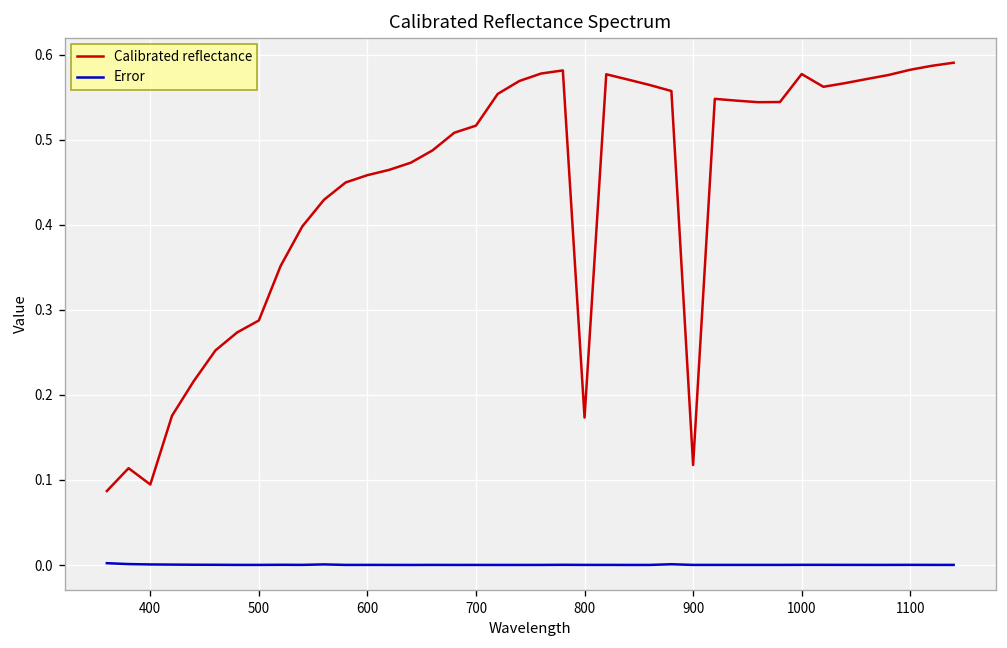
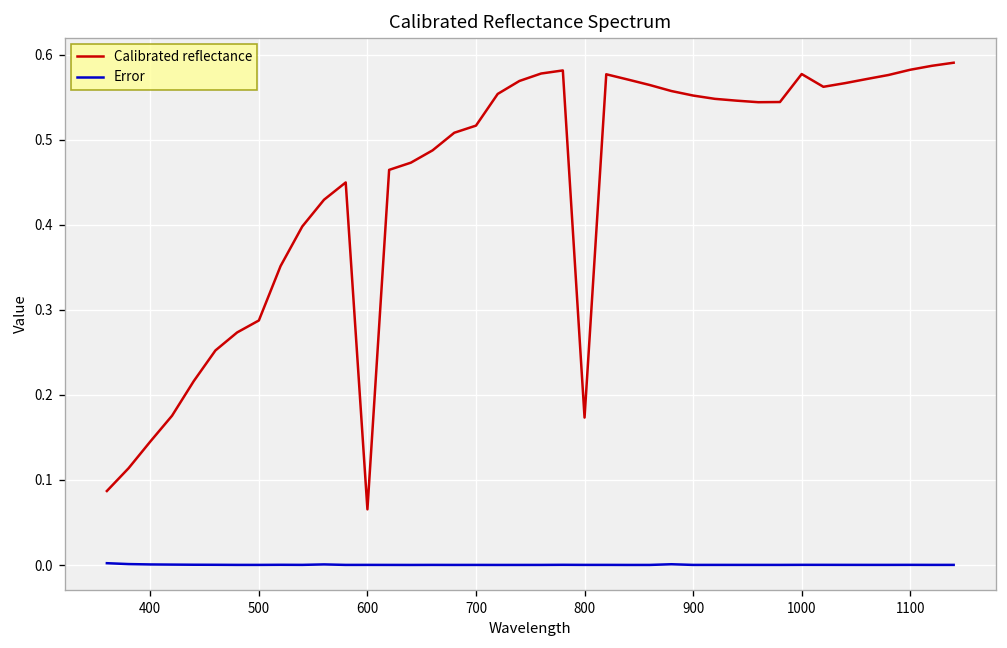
  {
    "Calibrated reflectance": {
-     "400": 0.09,
+     "400": 0.15,
      "500": 0.29,
-     "600": 0.46,
+     "600": 0.07,
      "700": 0.52,
      "800": 0.17,
-     "900": 0.12,
+     "900": 0.55,
      "1000": 0.58,
      "1100": 0.58
    },
    "Error": {
      "400": 0.00,
      "500": 0.00,
      "600": 0.00,
      "700": 0.00,
      "800": 0.00,
      "900": 0.00,
      "1000": 0.00,
      "1100": 0.00
    }
  }
